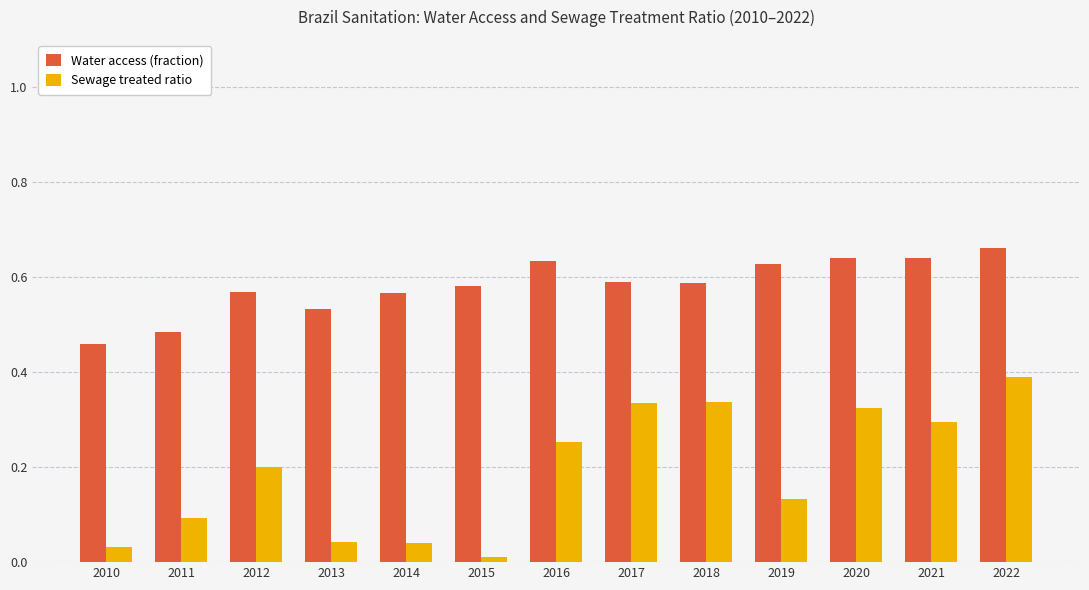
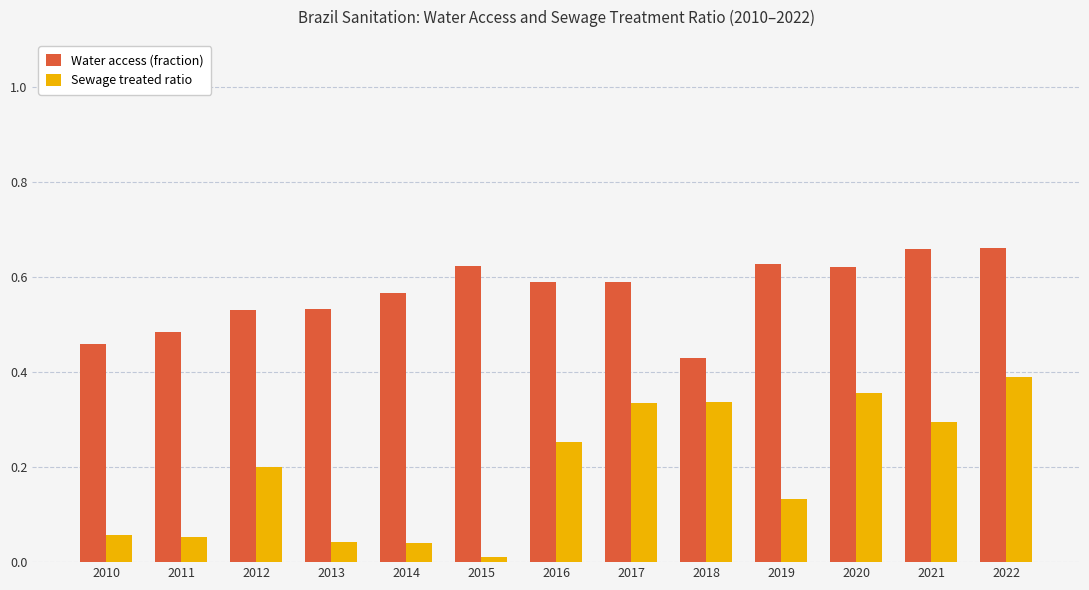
  {
    "Water access (fraction)": {
      "2010": 0.46,
      "2011": 0.49,
-     "2012": 0.57,
+     "2012": 0.53,
      "2013": 0.53,
      "2014": 0.57,
-     "2015": 0.58,
-     "2016": 0.63,
+     "2015": 0.62,
+     "2016": 0.59,
      "2017": 0.59,
-     "2018": 0.59,
+     "2018": 0.43,
      "2019": 0.63,
-     "2020": 0.64,
-     "2021": 0.64,
+     "2020": 0.62,
+     "2021": 0.66,
      "2022": 0.66
    },
    "Sewage treated ratio": {
-     "2010": 0.03,
-     "2011": 0.09,
+     "2010": 0.06,
+     "2011": 0.05,
      "2012": 0.20,
      "2013": 0.04,
      "2014": 0.04,
      "2015": 0.01,
      "2016": 0.25,
      "2017": 0.34,
      "2018": 0.34,
      "2019": 0.13,
-     "2020": 0.32,
+     "2020": 0.36,
      "2021": 0.30,
      "2022": 0.39
    }
  }
